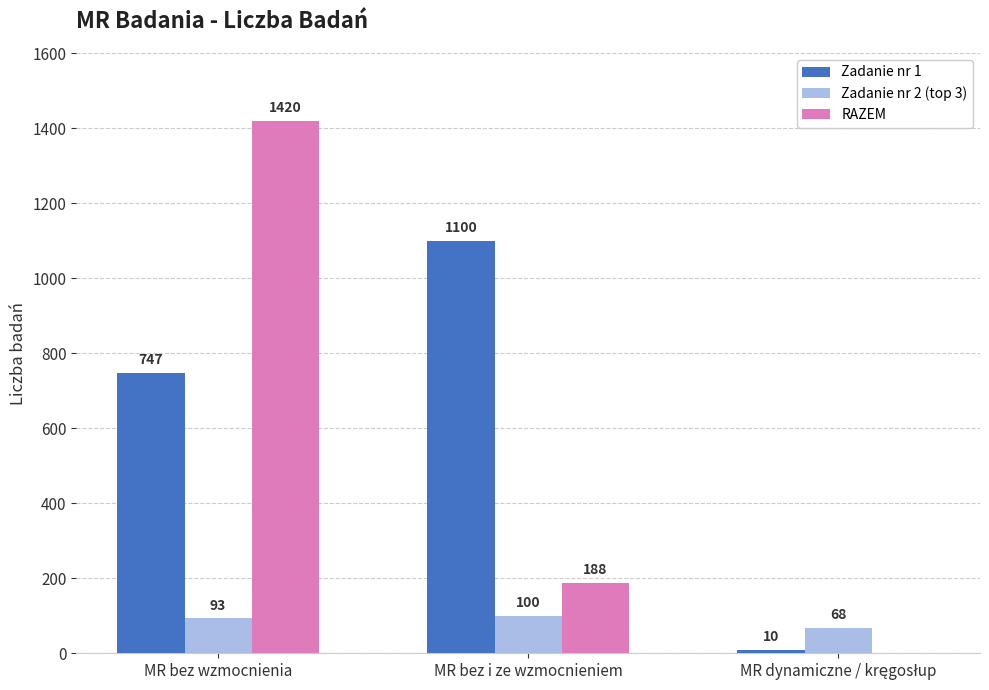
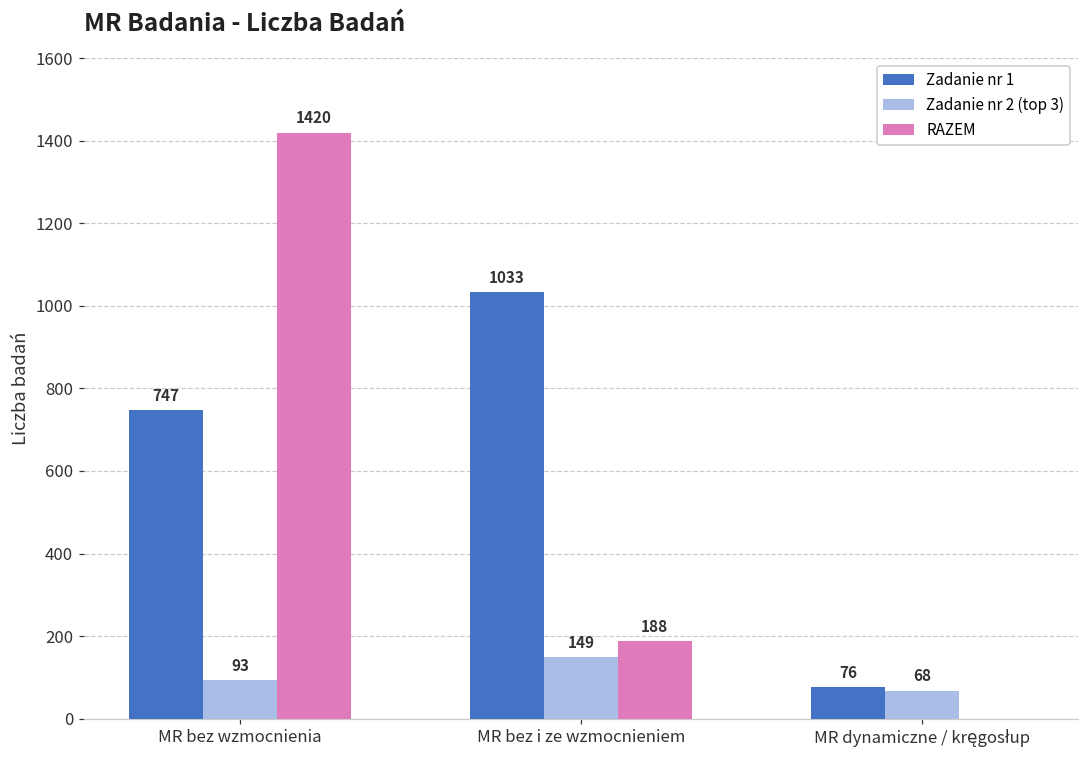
  {
    "Zadanie nr 1": {
      "MR bez wzmocnienia": 747,
-     "MR bez i ze wzmocnieniem": 1100,
-     "MR dynamiczne / kręgosłup": 10
+     "MR bez i ze wzmocnieniem": 1033,
+     "MR dynamiczne / kręgosłup": 76
    },
    "Zadanie nr 2 (top 3)": {
      "MR bez wzmocnienia": 93,
-     "MR bez i ze wzmocnieniem": 100,
+     "MR bez i ze wzmocnieniem": 149,
      "MR dynamiczne / kręgosłup": 68
    },
    "RAZEM": {
      "MR bez wzmocnienia": 1420,
      "MR bez i ze wzmocnieniem": 188
    }
  }
